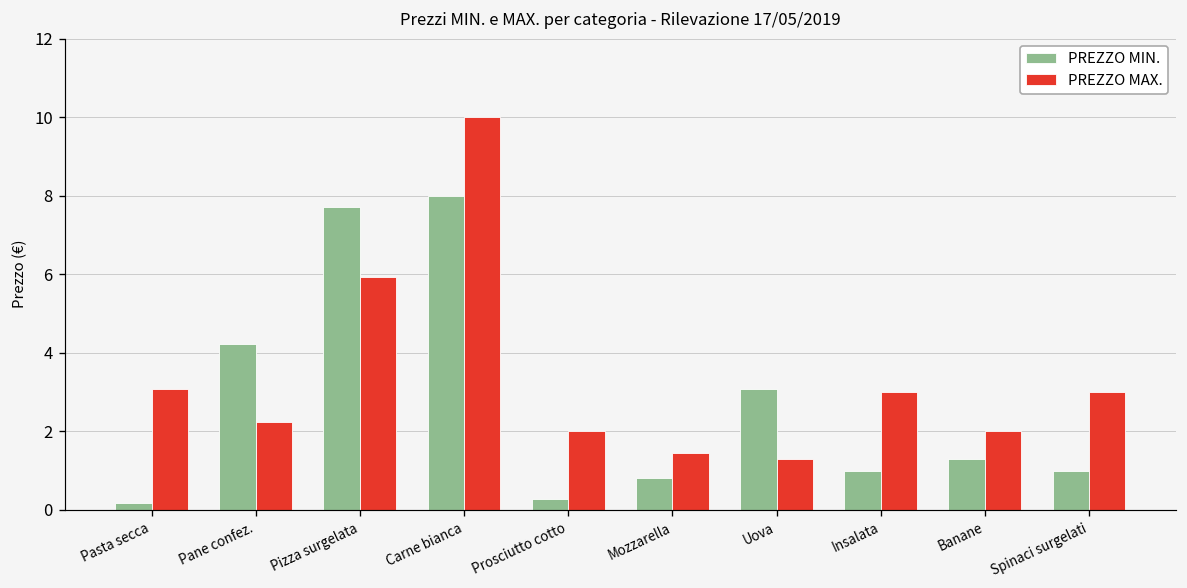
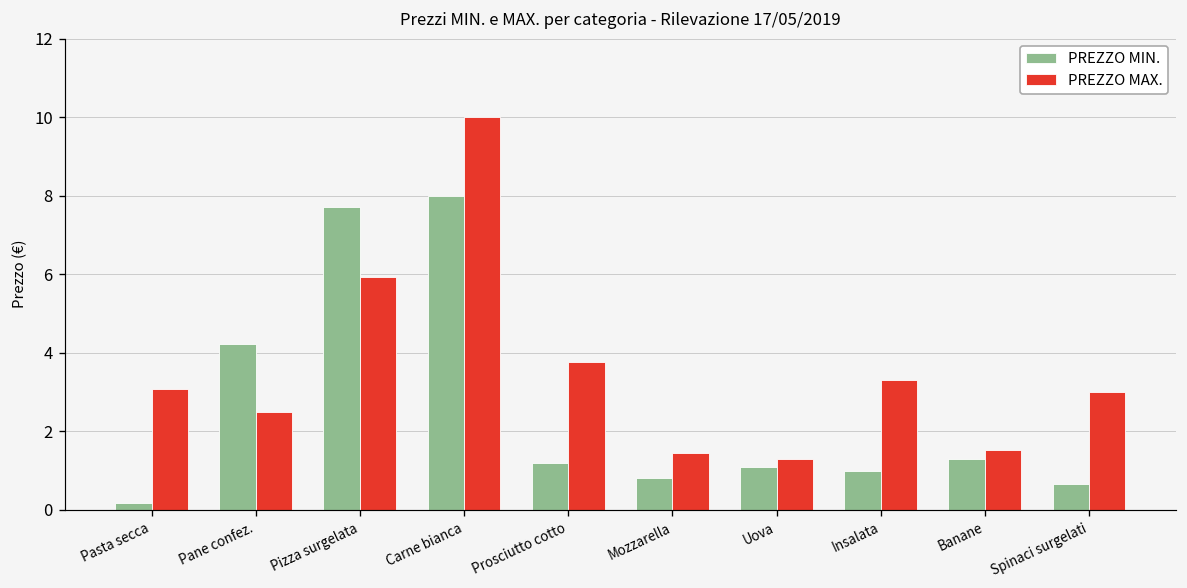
  {
    "PREZZO MIN.": {
      "Pasta secca": 0.2,
      "Pane confez.": 4.2,
      "Pizza surgelata": 7.7,
      "Carne bianca": 8.0,
-     "Prosciutto cotto": 0.3,
+     "Prosciutto cotto": 1.2,
      "Mozzarella": 0.8,
-     "Uova": 3.1,
+     "Uova": 1.1,
      "Insalata": 1.0,
      "Banane": 1.3,
-     "Spinaci surgelati": 1.0
+     "Spinaci surgelati": 0.7
    },
    "PREZZO MAX.": {
      "Pasta secca": 3.1,
-     "Pane confez.": 2.2,
+     "Pane confez.": 2.5,
      "Pizza surgelata": 5.9,
      "Carne bianca": 10.0,
-     "Prosciutto cotto": 2.0,
+     "Prosciutto cotto": 3.8,
      "Mozzarella": 1.4,
      "Uova": 1.3,
-     "Insalata": 3.0,
-     "Banane": 2.0,
+     "Insalata": 3.3,
+     "Banane": 1.5,
      "Spinaci surgelati": 3.0
    }
  }
